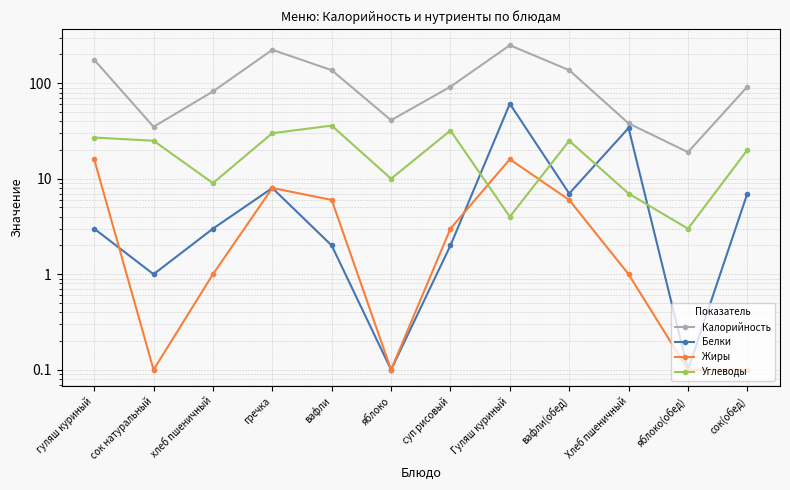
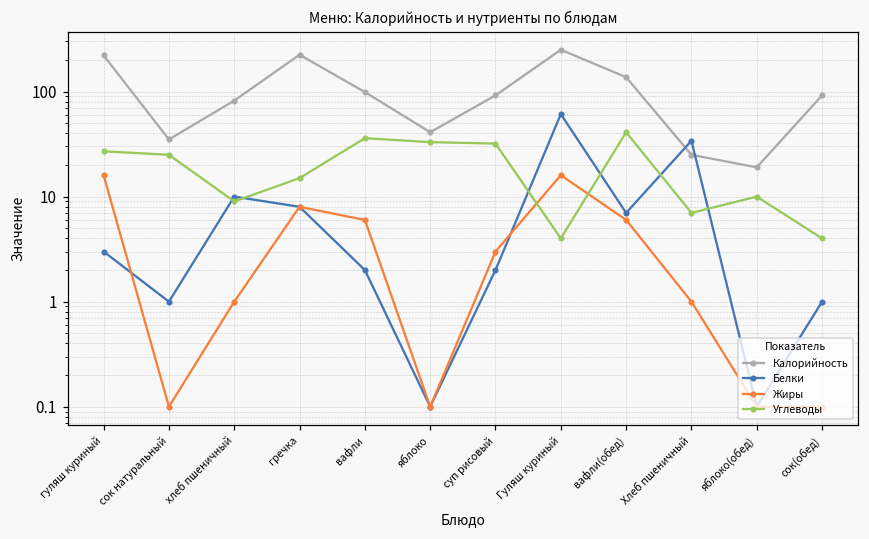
  {
    "Калорийность": {
-     "гуляш куриный": 180,
+     "гуляш куриный": 220,
      "сок натуральный": 35,
      "хлеб пшеничный": 80,
      "гречка": 220,
-     "вафли": 140,
+     "вафли": 100,
      "яблоко": 41,
      "суп рисовый": 90,
      "Гуляш куриный": 250,
      "вафли(обед)": 140,
-     "Хлеб пшеничный": 38,
+     "Хлеб пшеничный": 25,
      "яблоко(обед)": 19,
      "сок(обед)": 90
    },
    "Белки": {
      "гуляш куриный": 3,
      "сок натуральный": 1,
-     "хлеб пшеничный": 3,
+     "хлеб пшеничный": 10,
      "вафли": 2,
      "суп рисовый": 2,
      "Гуляш куриный": 60,
      "вафли(обед)": 7,
      "Хлеб пшеничный": 34,
-     "сок(обед)": 7
+     "сок(обед)": 1
    },
    "Жиры": {
      "гуляш куриный": 16,
      "сок натуральный": 0.10,
      "хлеб пшеничный": 1,
      "вафли": 6,
      "суп рисовый": 3,
      "Гуляш куриный": 16,
      "вафли(обед)": 6,
      "Хлеб пшеничный": 1
    },
    "Углеводы": {
      "гуляш куриный": 27,
      "сок натуральный": 25,
      "хлеб пшеничный": 9,
-     "гречка": 30,
+     "гречка": 15,
      "вафли": 36,
-     "яблоко": 10,
+     "яблоко": 33,
      "суп рисовый": 32,
      "Гуляш куриный": 4,
-     "вафли(обед)": 25,
+     "вафли(обед)": 41,
      "Хлеб пшеничный": 7,
-     "яблоко(обед)": 3,
-     "сок(обед)": 20
+     "яблоко(обед)": 10,
+     "сок(обед)": 4
    }
  }
